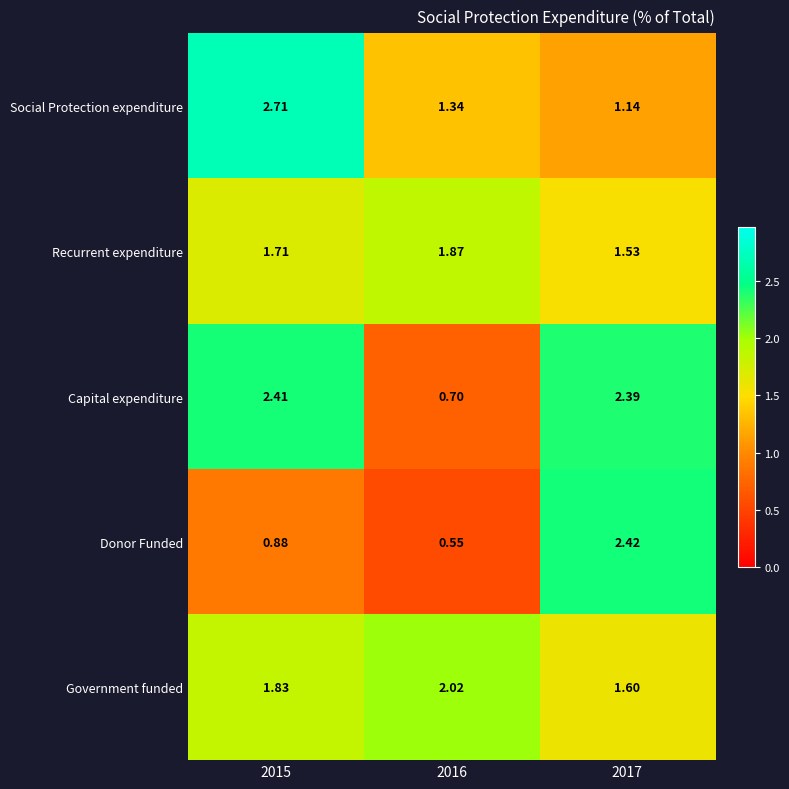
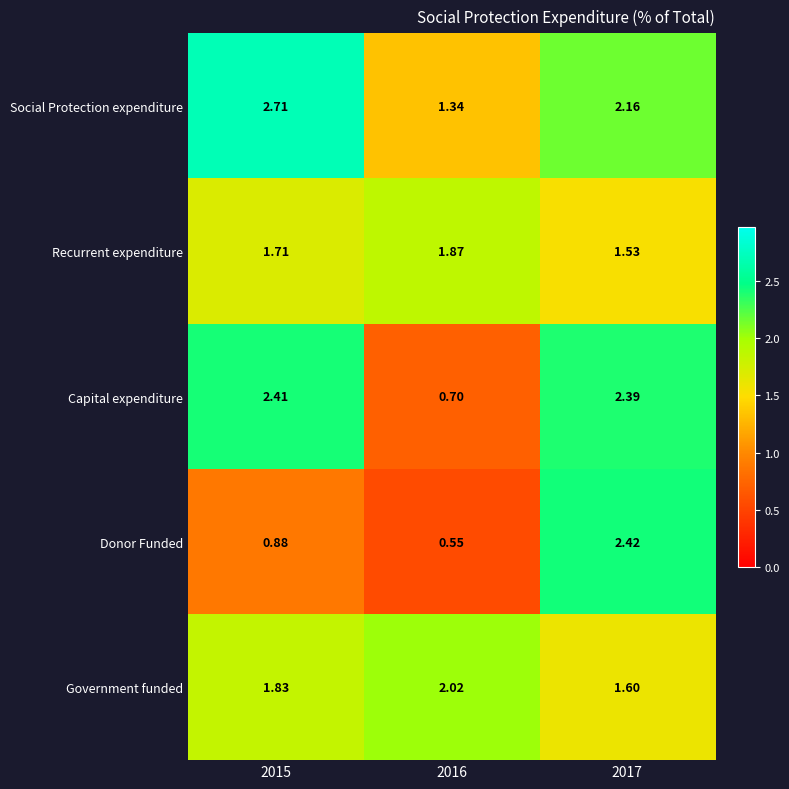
  {
    "Social Protection expenditure": {
      "2015": 2.71,
      "2016": 1.34,
-     "2017": 1.14
+     "2017": 2.16
    },
    "Recurrent expenditure": {
      "2015": 1.71,
      "2016": 1.87,
      "2017": 1.53
    },
    "Capital expenditure": {
      "2015": 2.41,
      "2016": 0.70,
      "2017": 2.39
    },
    "Donor Funded": {
      "2015": 0.88,
      "2016": 0.55,
      "2017": 2.42
    },
    "Government funded": {
      "2015": 1.83,
      "2016": 2.02,
      "2017": 1.60
    }
  }
